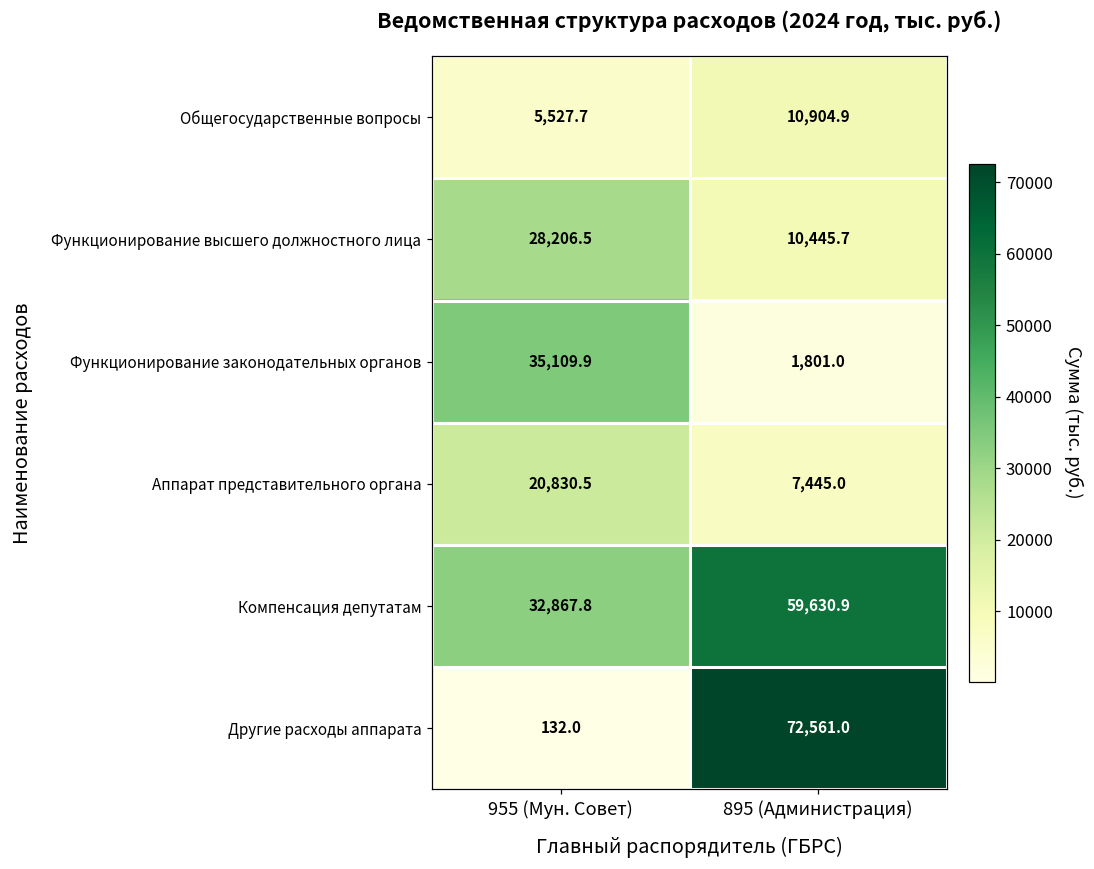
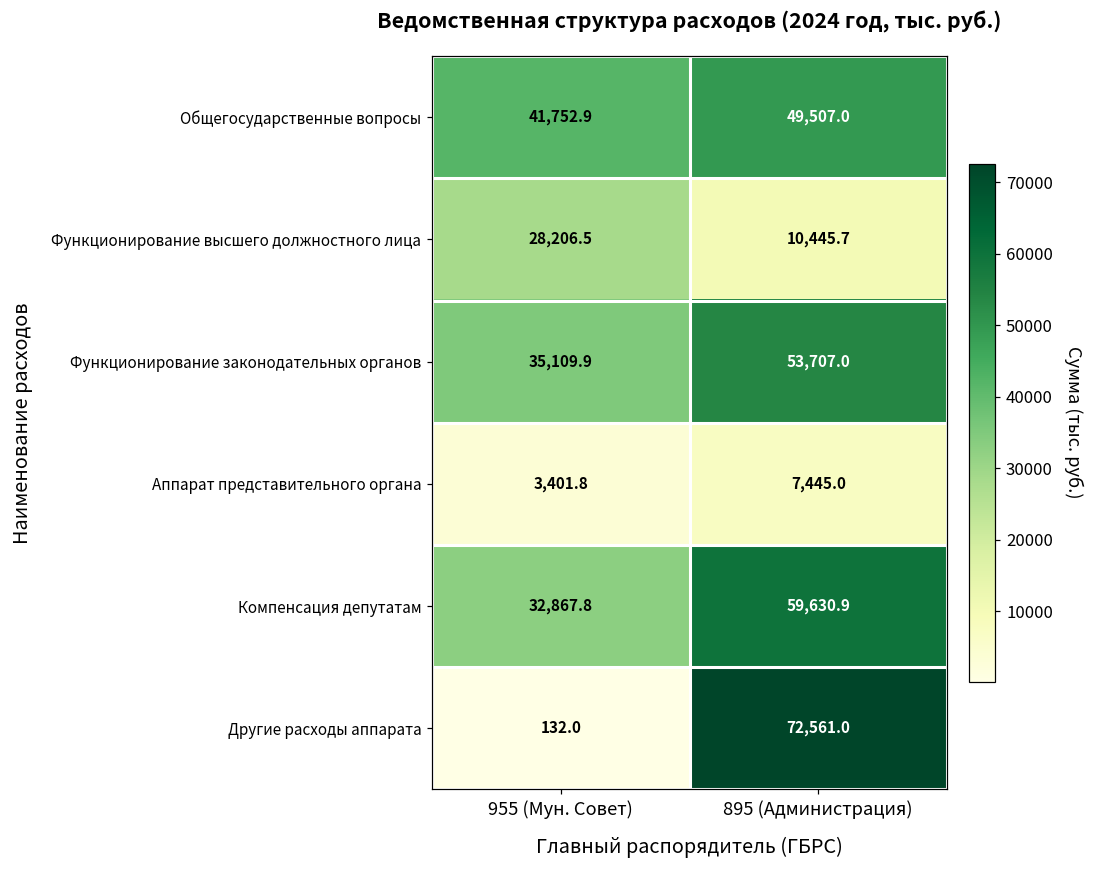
  {
    "Общегосударственные вопросы": {
-     "955 (Мун. Совет)": "5,527.7",
-     "895 (Администрация)": "10,904.9"
+     "955 (Мун. Совет)": "41,752.9",
+     "895 (Администрация)": "49,507.0"
    },
    "Функционирование высшего должностного лица": {
      "955 (Мун. Совет)": "28,206.5",
      "895 (Администрация)": "10,445.7"
    },
    "Функционирование законодательных органов": {
      "955 (Мун. Совет)": "35,109.9",
-     "895 (Администрация)": "1,801.0"
+     "895 (Администрация)": "53,707.0"
    },
    "Аппарат представительного органа": {
-     "955 (Мун. Совет)": "20,830.5",
+     "955 (Мун. Совет)": "3,401.8",
      "895 (Администрация)": "7,445.0"
    },
    "Компенсация депутатам": {
      "955 (Мун. Совет)": "32,867.8",
      "895 (Администрация)": "59,630.9"
    },
    "Другие расходы аппарата": {
      "955 (Мун. Совет)": "132.0",
      "895 (Администрация)": "72,561.0"
    }
  }
